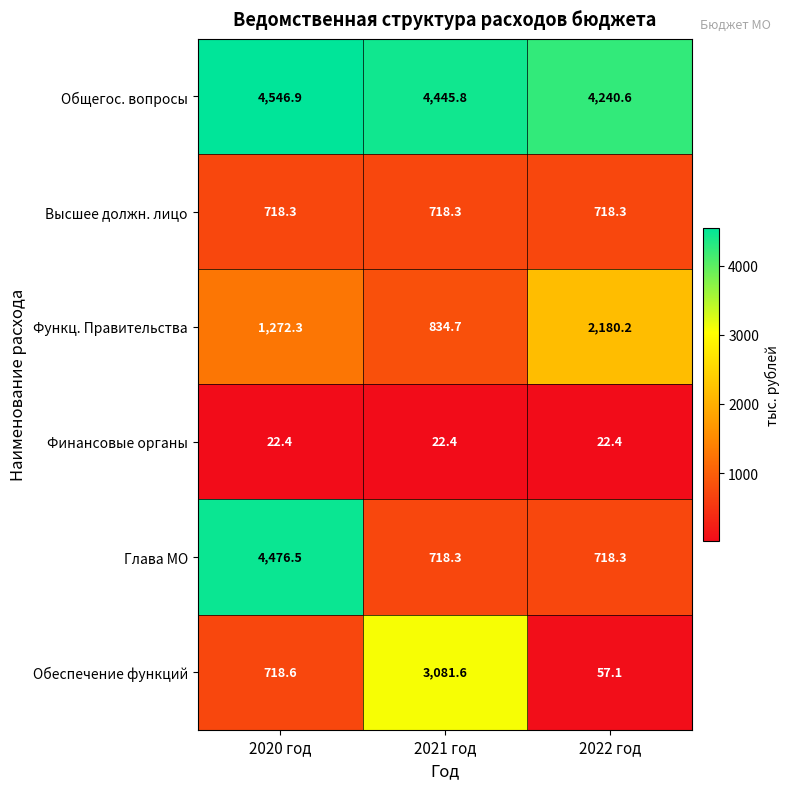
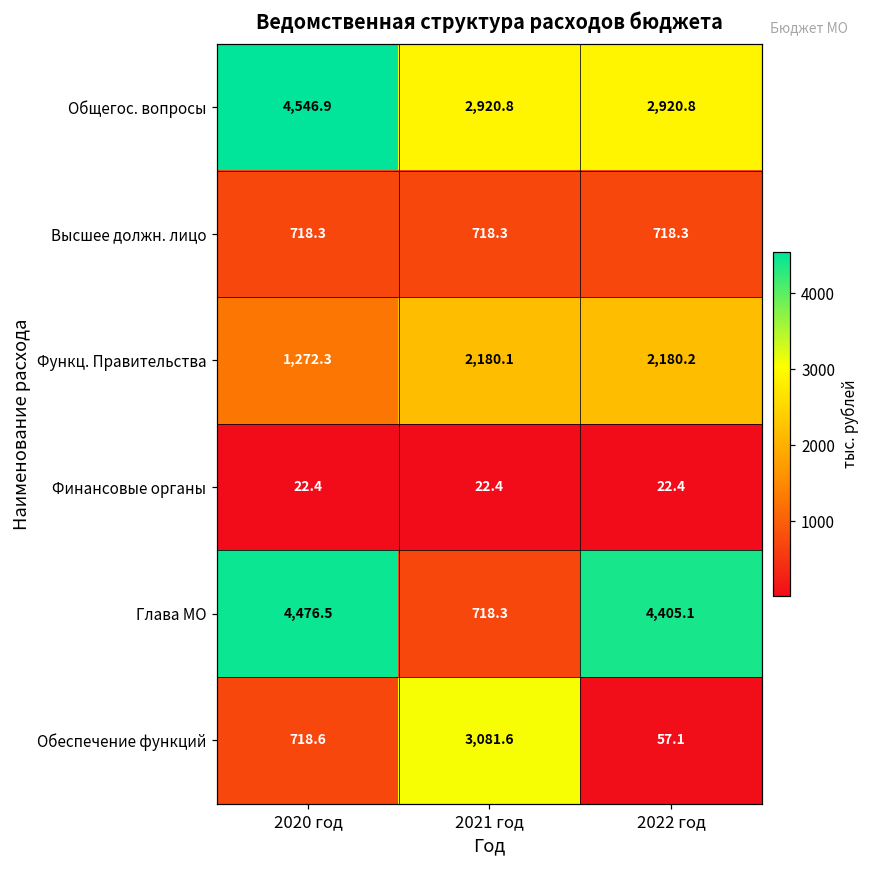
  {
    "Общегос. вопросы": {
      "2020 год": "4,546.9",
-     "2021 год": "4,445.8",
-     "2022 год": "4,240.6"
+     "2021 год": "2,920.8",
+     "2022 год": "2,920.8"
    },
    "Высшее должн. лицо": {
      "2020 год": "718.3",
      "2021 год": "718.3",
      "2022 год": "718.3"
    },
    "Функц. Правительства": {
      "2020 год": "1,272.3",
-     "2021 год": "834.7",
+     "2021 год": "2,180.1",
      "2022 год": "2,180.2"
    },
    "Финансовые органы": {
      "2020 год": "22.4",
      "2021 год": "22.4",
      "2022 год": "22.4"
    },
    "Глава МО": {
      "2020 год": "4,476.5",
      "2021 год": "718.3",
-     "2022 год": "718.3"
+     "2022 год": "4,405.1"
    },
    "Обеспечение функций": {
      "2020 год": "718.6",
      "2021 год": "3,081.6",
      "2022 год": "57.1"
    }
  }
